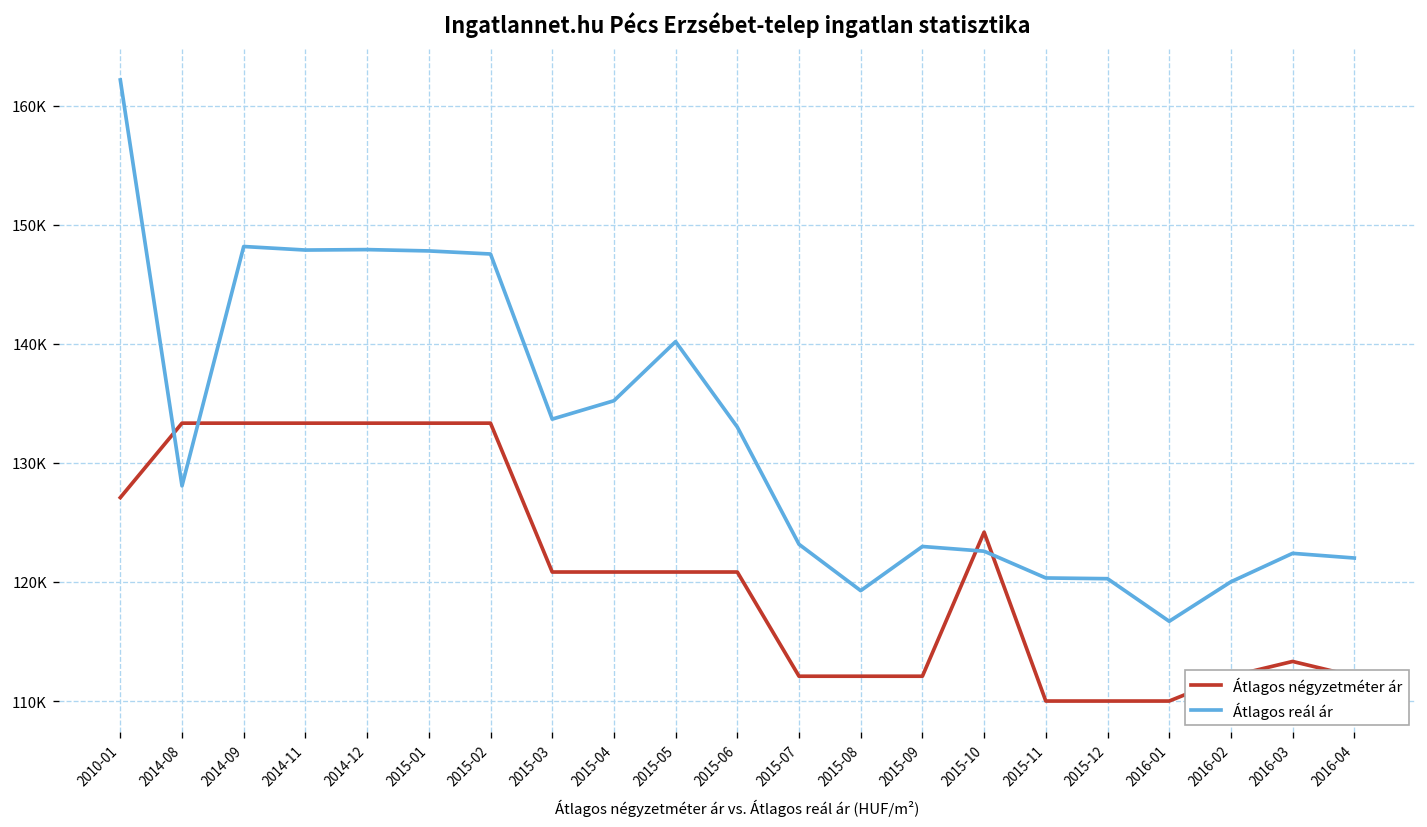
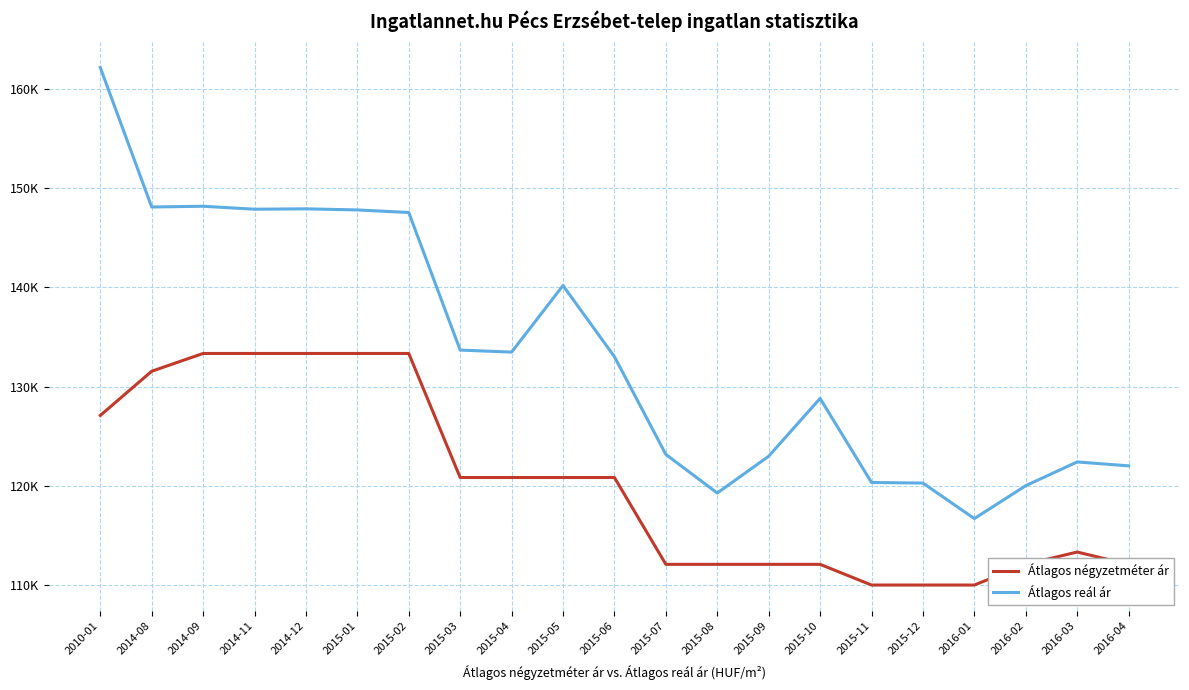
  {
    "Átlagos négyzetméter ár": {
      "2010-01": 127000,
-     "2014-08": 133000,
+     "2014-08": 132000,
      "2014-09": 133000,
      "2014-11": 133000,
      "2014-12": 133000,
      "2015-01": 133000,
      "2015-02": 133000,
      "2015-03": 121000,
      "2015-04": 121000,
      "2015-05": 121000,
      "2015-06": 121000,
      "2015-07": 112000,
      "2015-08": 112000,
      "2015-09": 112000,
-     "2015-10": 124000,
+     "2015-10": 112000,
      "2015-11": 110000,
      "2015-12": 110000,
      "2016-01": 110000,
      "2016-03": 113000
    },
    "Átlagos reál ár": {
      "2010-01": 162000,
-     "2014-08": 128000,
+     "2014-08": 148000,
      "2014-09": 148000,
      "2014-11": 148000,
      "2014-12": 148000,
      "2015-01": 148000,
      "2015-02": 148000,
      "2015-03": 134000,
-     "2015-04": 135000,
+     "2015-04": 133000,
      "2015-05": 140000,
      "2015-06": 133000,
      "2015-07": 123000,
      "2015-08": 119000,
      "2015-09": 123000,
-     "2015-10": 123000,
+     "2015-10": 129000,
      "2015-11": 120000,
      "2015-12": 120000,
      "2016-01": 117000,
      "2016-02": 120000,
      "2016-03": 122000,
      "2016-04": 122000
    }
  }
